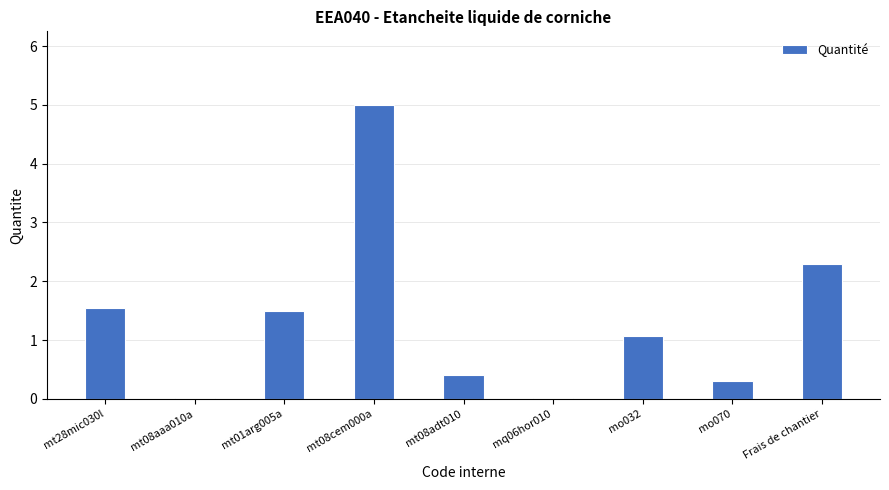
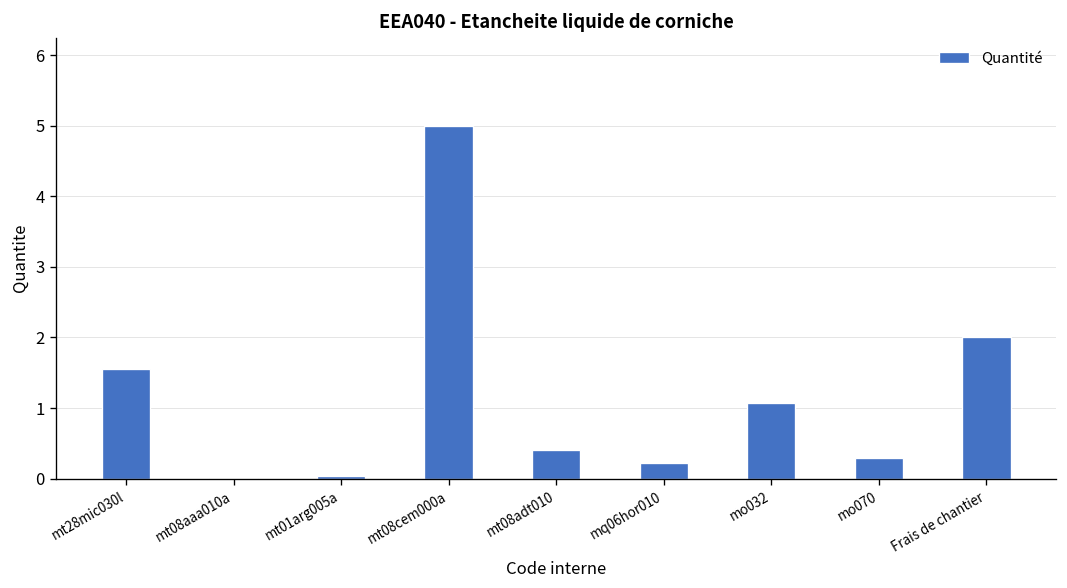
  {
    "mt28mic030l": 1.6,
-   "mt01arg005a": 1.5,
+   "mt01arg005a": 0.0,
    "mt08cem000a": 5.0,
    "mt08adt010": 0.4,
-   "mq06hor010": 0.0,
+   "mq06hor010": 0.2,
    "mo032": 1.1,
    "mo070": 0.3,
-   "Frais de chantier": 2.3
+   "Frais de chantier": 2.0
  }
